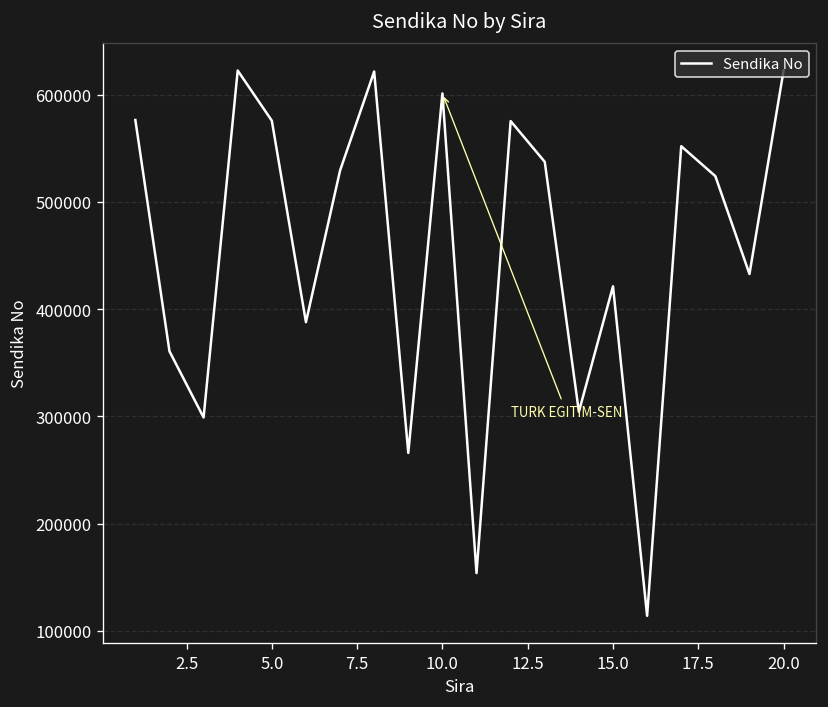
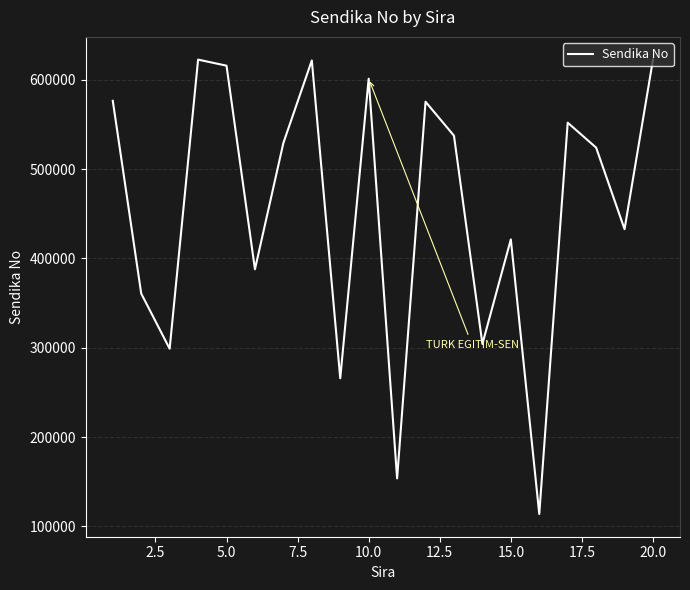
  {
-   "5.0": 580000,
+   "5.0": 620000,
    "10.0": 600000,
    "15.0": 420000
  }
